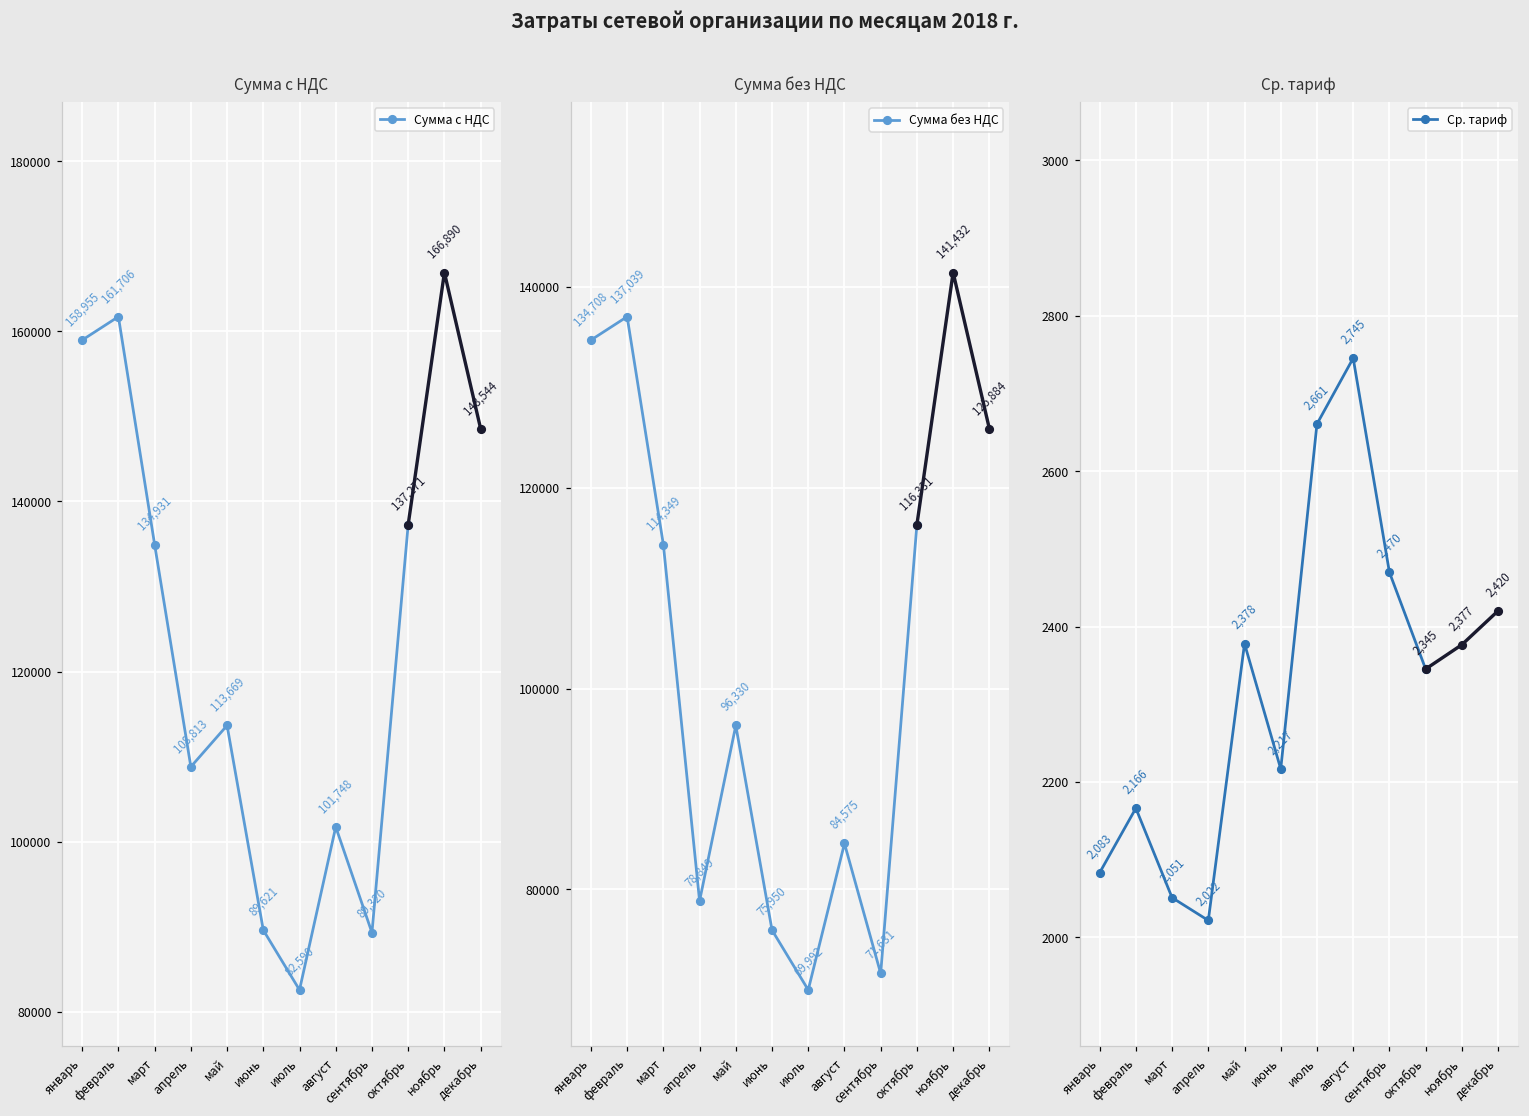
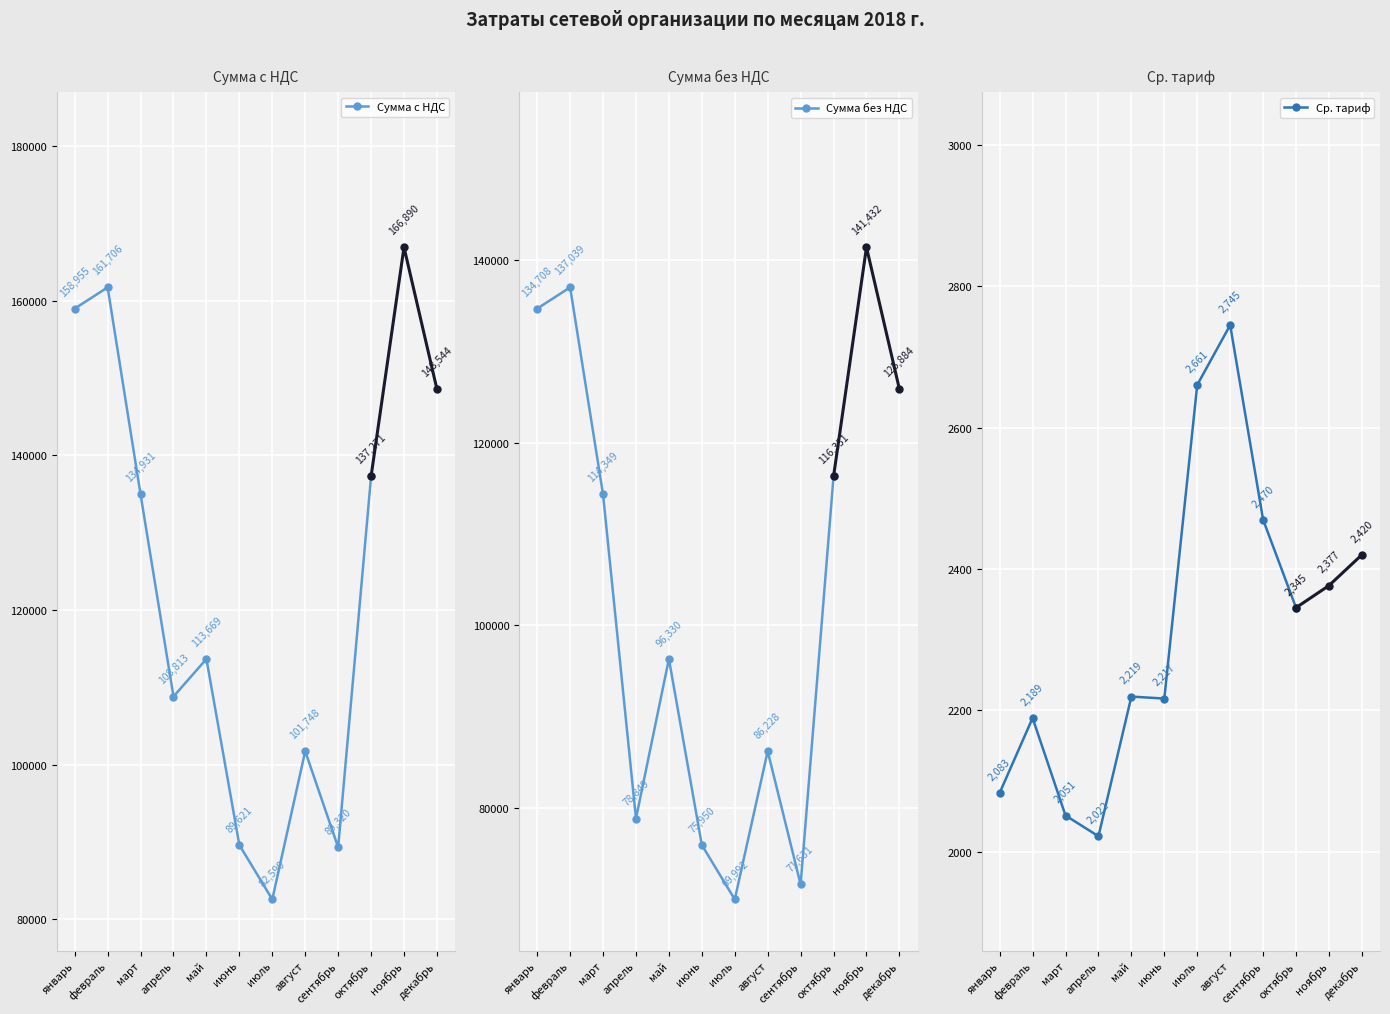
  {
    "Сумма с НДС": {
      "Сумма с НДС": {
        "январь": "158,955",
        "февраль": "161,706",
        "март": "134,931",
        "апрель": "108,813",
        "май": "113,669",
        "июнь": "89,621",
        "июль": "82,590",
        "август": "101,748",
        "сентябрь": "89,320"
      }
    },
    "Сумма без НДС": {
      "Сумма без НДС": {
        "январь": "134,708",
        "февраль": "137,039",
        "март": "114,349",
        "апрель": "78,849",
        "май": "96,330",
        "июнь": "75,950",
        "июль": "69,992",
-       "август": "84,575",
+       "август": "86,228",
        "сентябрь": "71,631"
      }
    },
    "Ср. тариф": {
      "Ср. тариф": {
        "январь": "2,083",
-       "февраль": "2,166",
+       "февраль": "2,189",
        "март": "2,051",
        "апрель": "2,022",
-       "май": "2,378",
+       "май": "2,219",
        "июнь": "2,217",
        "июль": "2,661",
        "август": "2,745",
        "сентябрь": "2,470"
      }
    }
  }
